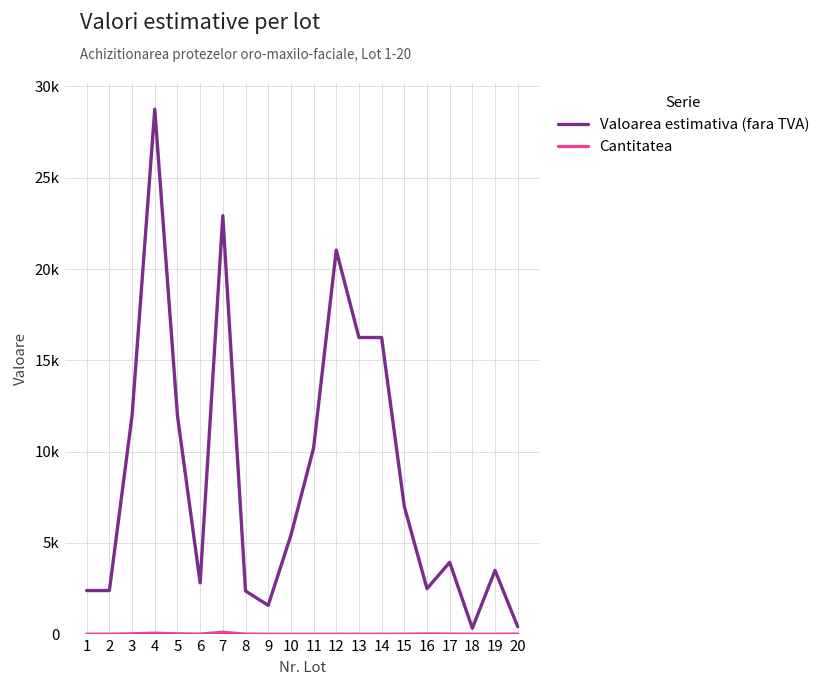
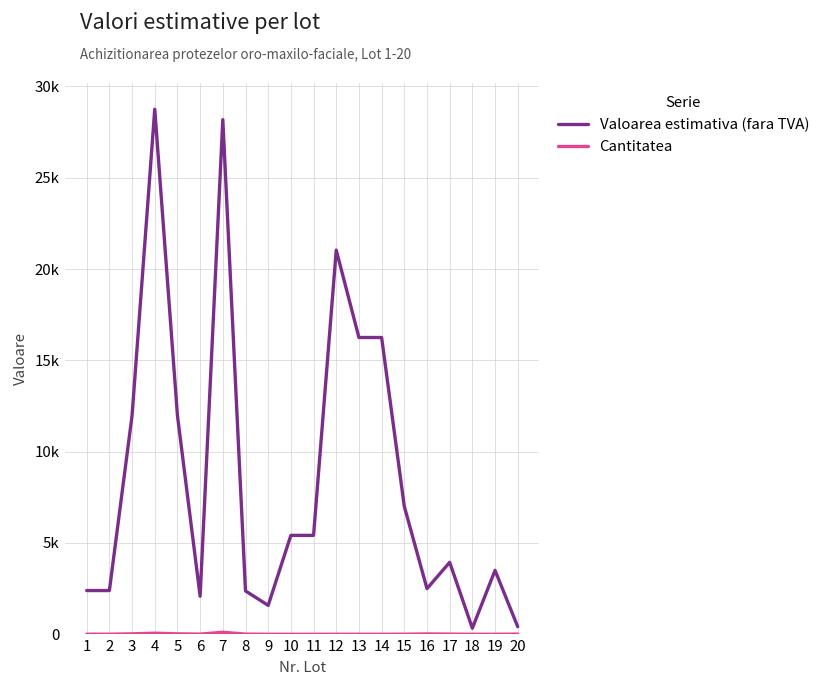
  {
    "Valoarea estimativa (fara TVA)": {
      "1": 2400,
      "2": 2400,
      "3": 12000,
      "4": 28800,
      "5": 12000,
-     "6": 2800,
-     "7": 22900,
+     "6": 2100,
+     "7": 28200,
      "8": 2400,
      "9": 1600,
      "10": 5400,
-     "11": 10200,
+     "11": 5400,
      "12": 21000,
      "13": 16300,
      "14": 16300,
      "15": 7000,
      "16": 2500,
      "17": 3900,
      "18": 300,
      "19": 3500,
      "20": 400
    },
    "Cantitatea": {
      "1": 0,
      "2": 0,
      "3": 0,
      "4": 100,
      "5": 0,
      "6": 0,
      "7": 100,
      "8": 0,
      "9": 0,
      "10": 0,
      "11": 0,
      "12": 0,
      "13": 0,
      "14": 0,
      "15": 0,
      "16": 0,
      "17": 0,
      "18": 0,
      "19": 0,
      "20": 0
    }
  }
